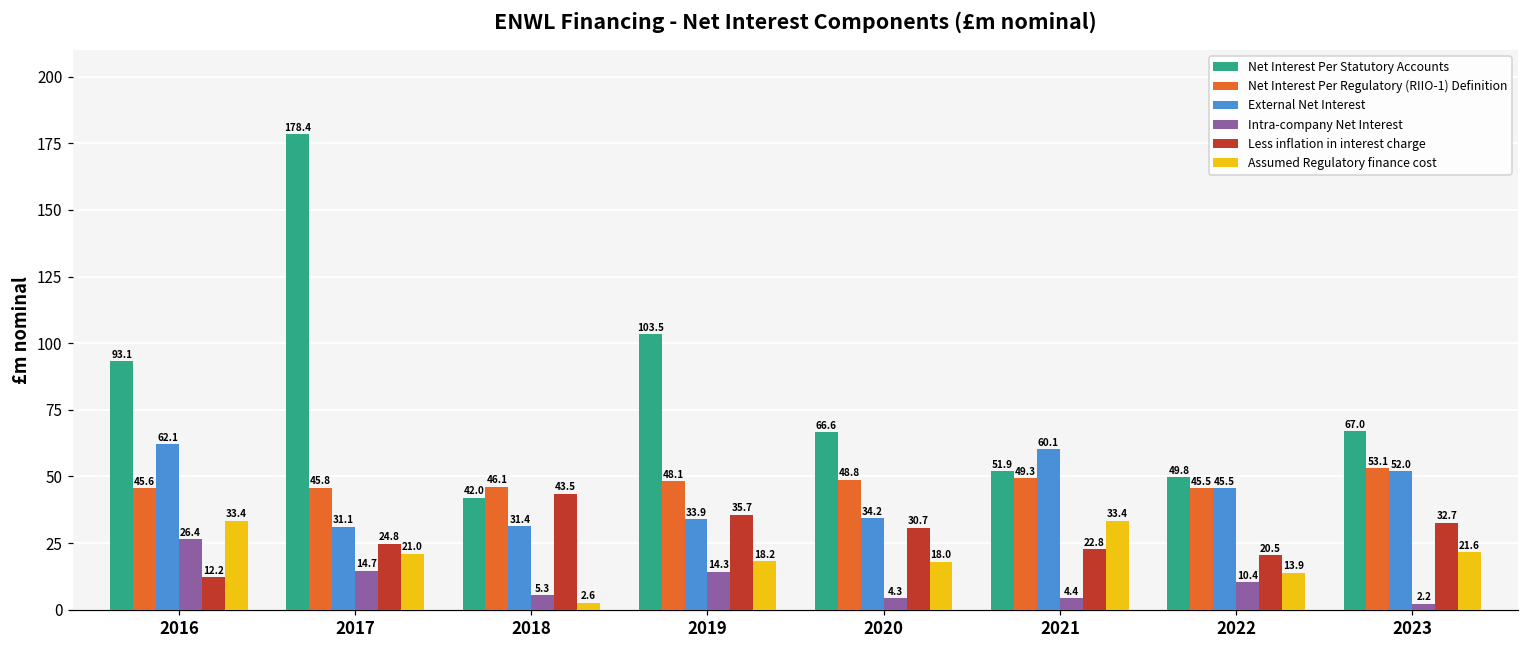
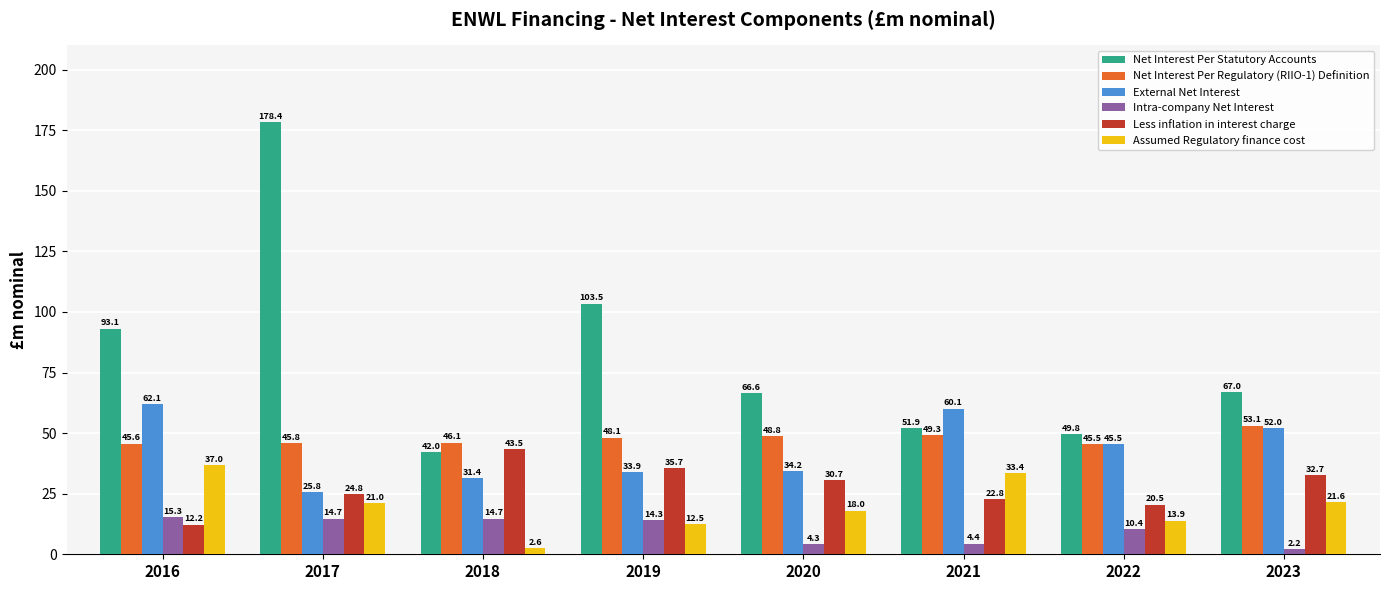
  {
    "Net Interest Per Statutory Accounts": {
      "2016": 93.1,
      "2017": 178.4,
      "2018": 42.0,
      "2019": 103.5,
      "2020": 66.6,
      "2021": 51.9,
      "2022": 49.8,
      "2023": 67.0
    },
    "Net Interest Per Regulatory (RIIO-1) Definition": {
      "2016": 45.6,
      "2017": 45.8,
      "2018": 46.1,
      "2019": 48.1,
      "2020": 48.8,
      "2021": 49.3,
      "2022": 45.5,
      "2023": 53.1
    },
    "External Net Interest": {
      "2016": 62.1,
-     "2017": 31.1,
+     "2017": 25.8,
      "2018": 31.4,
      "2019": 33.9,
      "2020": 34.2,
      "2021": 60.1,
      "2022": 45.5,
      "2023": 52.0
    },
    "Intra-company Net Interest": {
-     "2016": 26.4,
+     "2016": 15.3,
      "2017": 14.7,
-     "2018": 5.3,
+     "2018": 14.7,
      "2019": 14.3,
      "2020": 4.3,
      "2021": 4.4,
      "2022": 10.4,
      "2023": 2.2
    },
    "Less inflation in interest charge": {
      "2016": 12.2,
      "2017": 24.8,
      "2018": 43.5,
      "2019": 35.7,
      "2020": 30.7,
      "2021": 22.8,
      "2022": 20.5,
      "2023": 32.7
    },
    "Assumed Regulatory finance cost": {
-     "2016": 33.4,
+     "2016": 37.0,
      "2017": 21.0,
      "2018": 2.6,
-     "2019": 18.2,
+     "2019": 12.5,
      "2020": 18.0,
      "2021": 33.4,
      "2022": 13.9,
      "2023": 21.6
    }
  }
